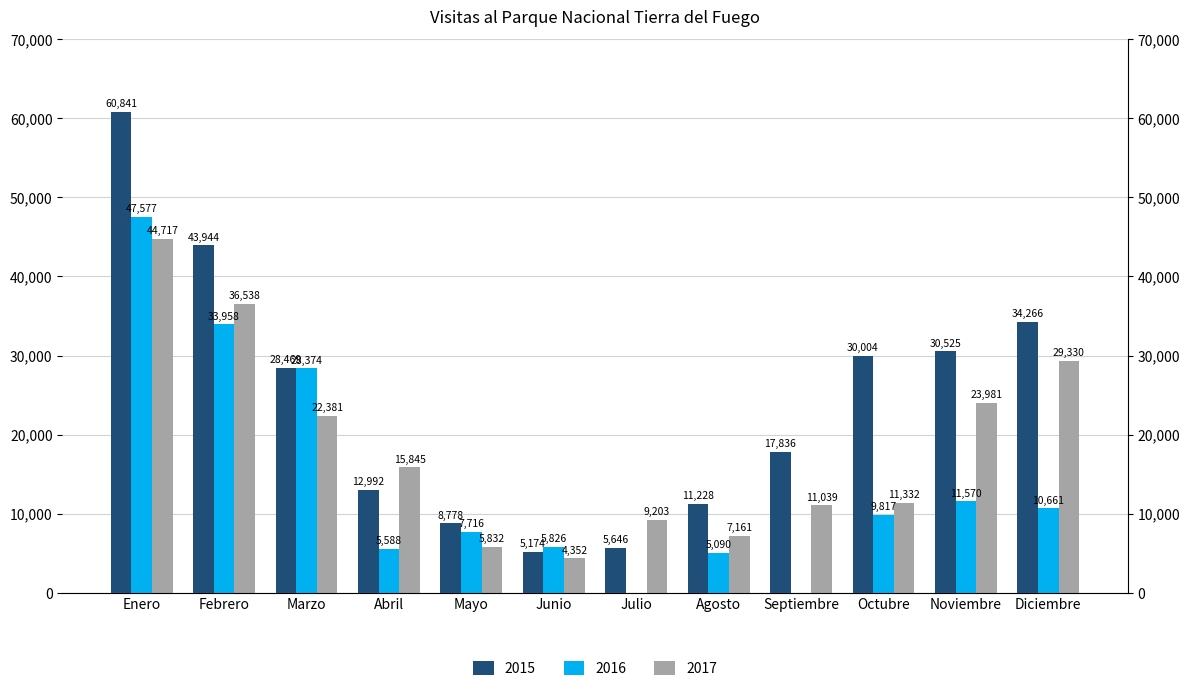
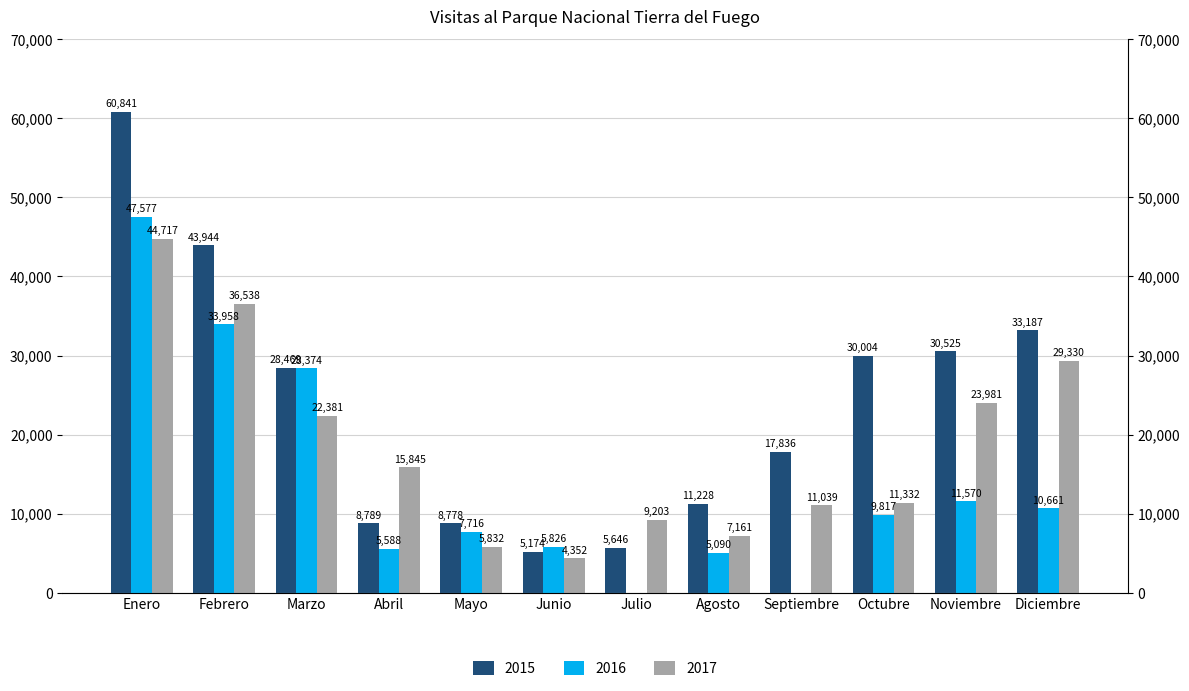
  {
    "2015": {
      "Enero": "60,841",
      "Febrero": "43,944",
-     "Abril": "12,992",
+     "Abril": "8,789",
      "Mayo": "8,778",
      "Junio": "5,174",
      "Julio": "5,646",
      "Agosto": "11,228",
      "Septiembre": "17,836",
      "Octubre": "30,004",
      "Noviembre": "30,525",
-     "Diciembre": "34,266"
+     "Diciembre": "33,187"
    },
    "2016": {
      "Enero": "47,577",
      "Febrero": "33,958",
      "Abril": "5,588",
      "Mayo": "7,716",
      "Junio": "5,826",
      "Agosto": "5,090",
      "Octubre": "9,817",
      "Noviembre": "11,570",
      "Diciembre": "10,661"
    },
    "2017": {
      "Enero": "44,717",
      "Febrero": "36,538",
      "Marzo": "22,381",
      "Abril": "15,845",
      "Mayo": "5,832",
      "Junio": "4,352",
      "Julio": "9,203",
      "Agosto": "7,161",
      "Septiembre": "11,039",
      "Octubre": "11,332",
      "Noviembre": "23,981",
      "Diciembre": "29,330"
    }
  }
